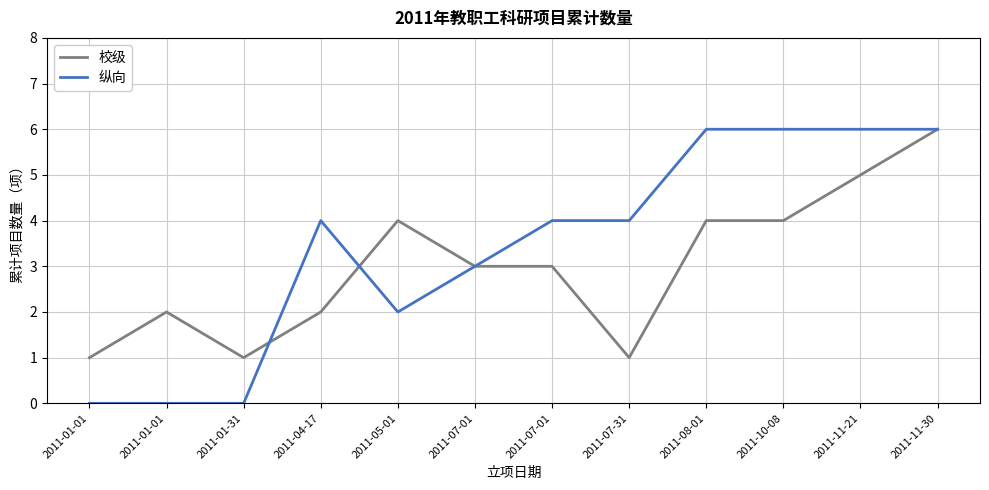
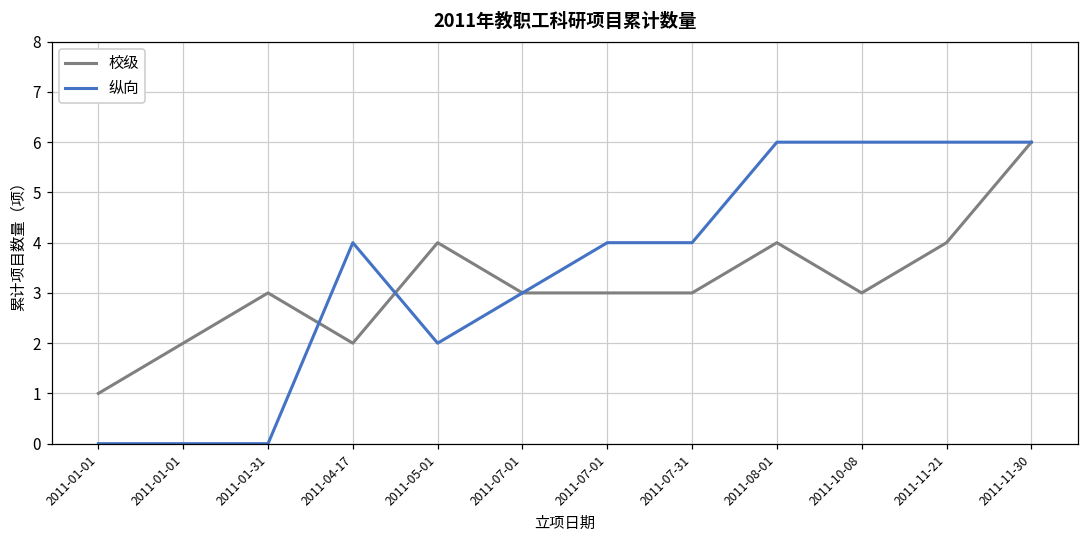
  {
    "校级": {
-     "2011-01-31": 1,
+     "2011-01-31": 3,
      "2011-04-17": 2,
      "2011-05-01": 4,
-     "2011-07-31": 1,
+     "2011-07-31": 3,
      "2011-08-01": 4,
-     "2011-10-08": 4,
-     "2011-11-21": 5
+     "2011-10-08": 3,
+     "2011-11-21": 4
    },
    "纵向": {
      "2011-01-31": 0,
      "2011-04-17": 4,
      "2011-05-01": 2,
      "2011-07-31": 4,
      "2011-08-01": 6,
      "2011-10-08": 6,
      "2011-11-21": 6
    }
  }
